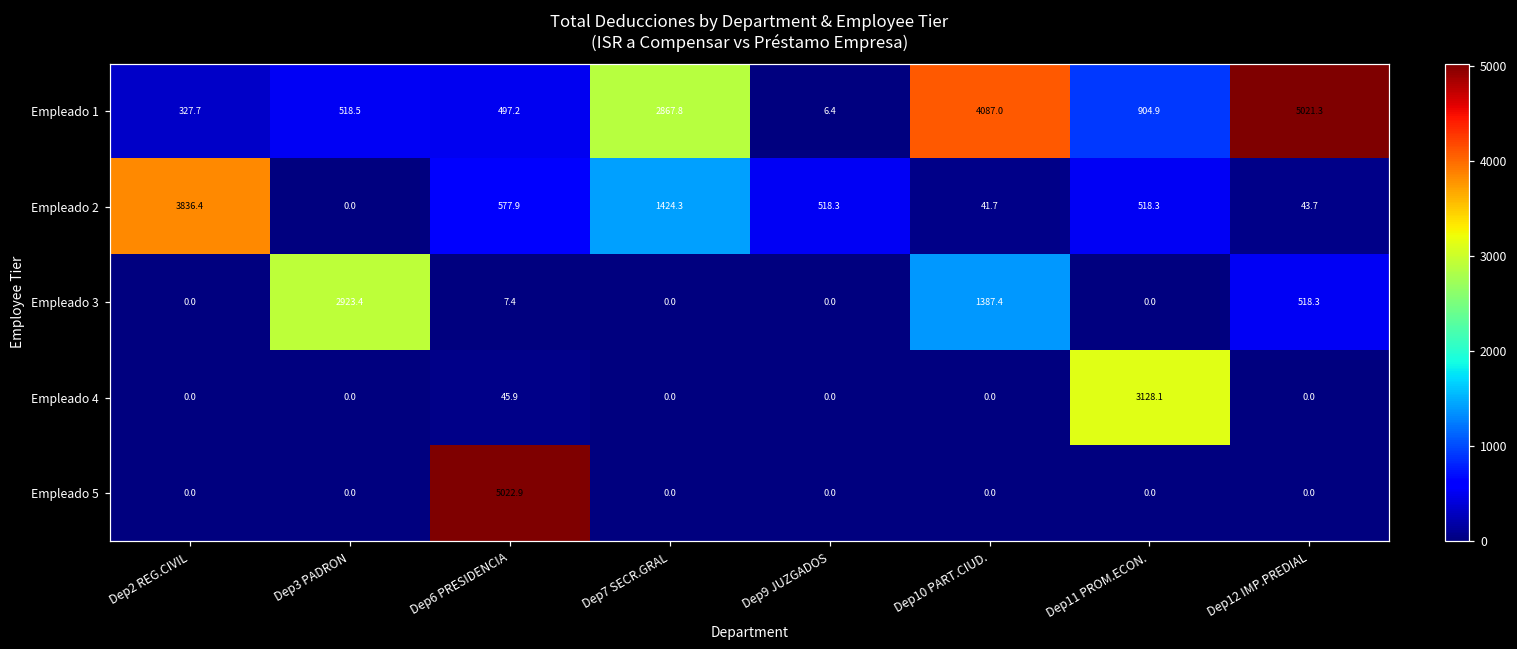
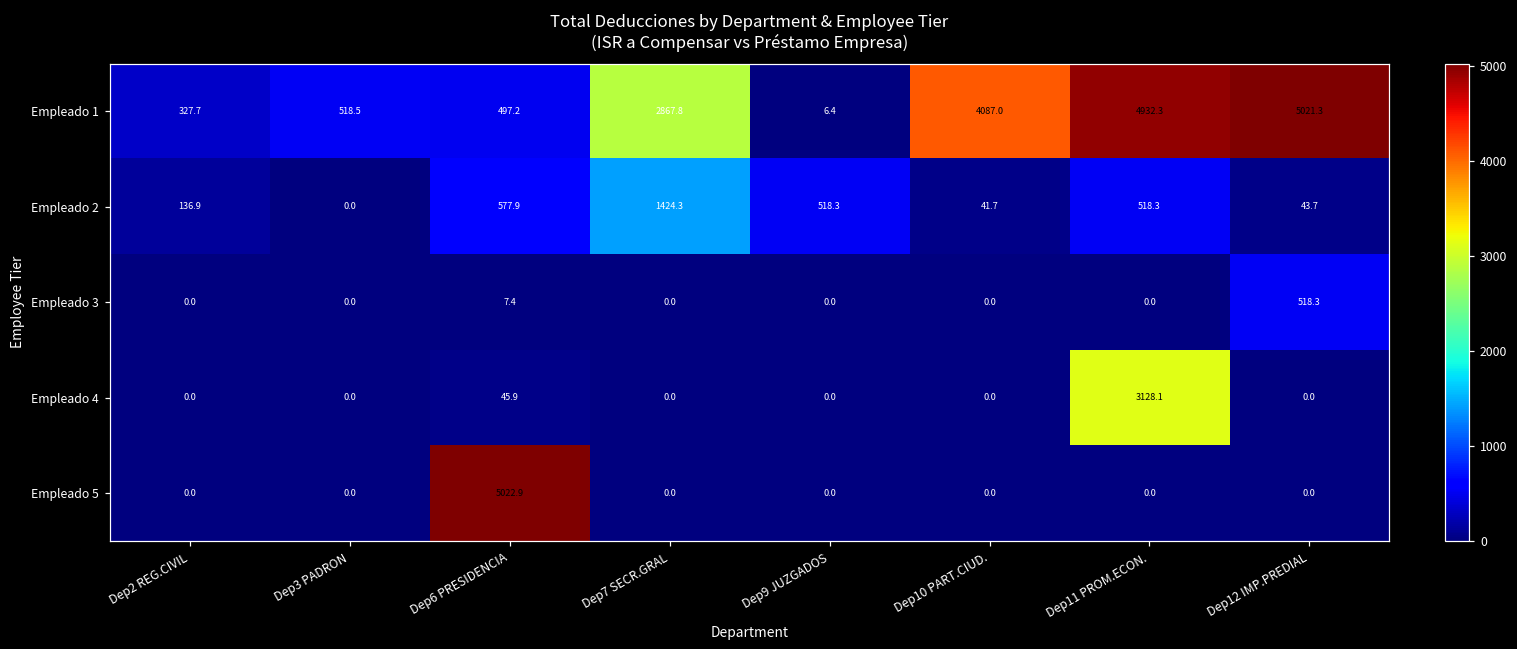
  {
    "Empleado 1": {
      "Dep2 REG.CIVIL": 327.7,
      "Dep3 PADRON": 518.5,
      "Dep6 PRESIDENCIA": 497.2,
      "Dep7 SECR.GRAL": 2867.8,
      "Dep9 JUZGADOS": 6.4,
      "Dep10 PART.CIUD.": 4087.0,
-     "Dep11 PROM.ECON.": 904.9,
+     "Dep11 PROM.ECON.": 4932.3,
      "Dep12 IMP.PREDIAL": 5021.3
    },
    "Empleado 2": {
-     "Dep2 REG.CIVIL": 3836.4,
+     "Dep2 REG.CIVIL": 136.9,
      "Dep3 PADRON": 0.0,
      "Dep6 PRESIDENCIA": 577.9,
      "Dep7 SECR.GRAL": 1424.3,
      "Dep9 JUZGADOS": 518.3,
      "Dep10 PART.CIUD.": 41.7,
      "Dep11 PROM.ECON.": 518.3,
      "Dep12 IMP.PREDIAL": 43.7
    },
    "Empleado 3": {
      "Dep2 REG.CIVIL": 0.0,
-     "Dep3 PADRON": 2923.4,
+     "Dep3 PADRON": 0.0,
      "Dep6 PRESIDENCIA": 7.4,
      "Dep7 SECR.GRAL": 0.0,
      "Dep9 JUZGADOS": 0.0,
-     "Dep10 PART.CIUD.": 1387.4,
+     "Dep10 PART.CIUD.": 0.0,
      "Dep11 PROM.ECON.": 0.0,
      "Dep12 IMP.PREDIAL": 518.3
    },
    "Empleado 4": {
      "Dep2 REG.CIVIL": 0.0,
      "Dep3 PADRON": 0.0,
      "Dep6 PRESIDENCIA": 45.9,
      "Dep7 SECR.GRAL": 0.0,
      "Dep9 JUZGADOS": 0.0,
      "Dep10 PART.CIUD.": 0.0,
      "Dep11 PROM.ECON.": 3128.1,
      "Dep12 IMP.PREDIAL": 0.0
    },
    "Empleado 5": {
      "Dep2 REG.CIVIL": 0.0,
      "Dep3 PADRON": 0.0,
      "Dep6 PRESIDENCIA": 5022.9,
      "Dep7 SECR.GRAL": 0.0,
      "Dep9 JUZGADOS": 0.0,
      "Dep10 PART.CIUD.": 0.0,
      "Dep11 PROM.ECON.": 0.0,
      "Dep12 IMP.PREDIAL": 0.0
    }
  }
